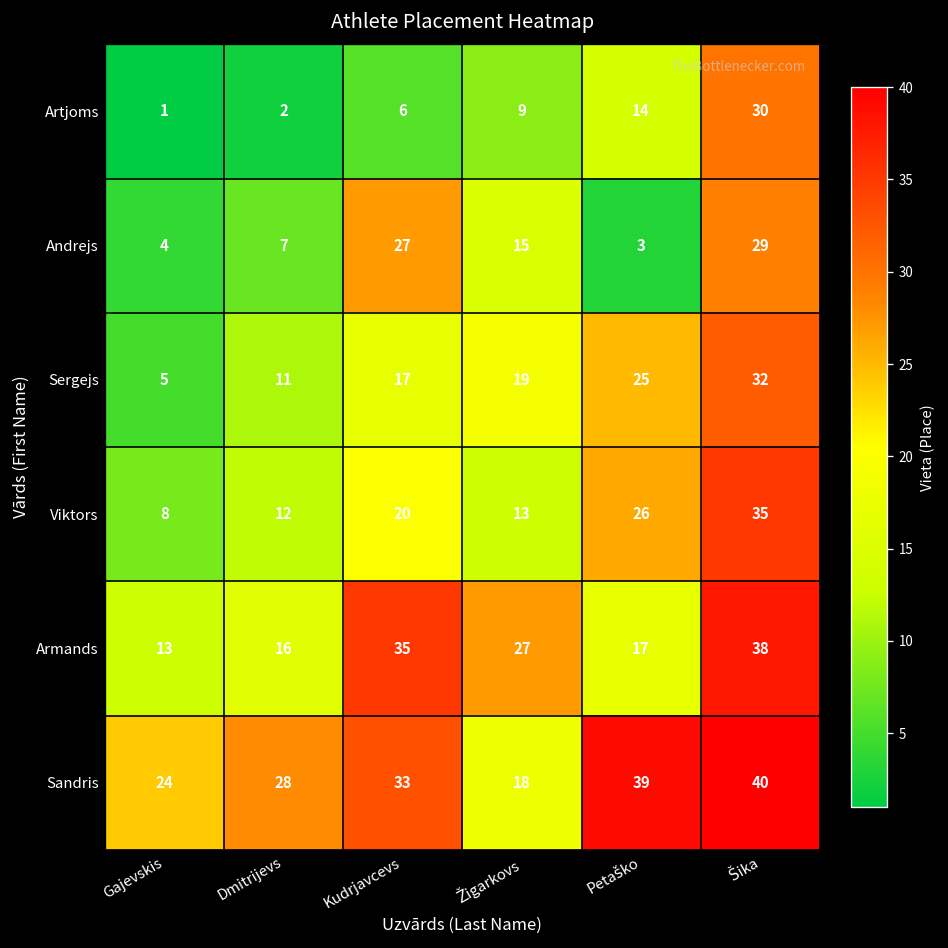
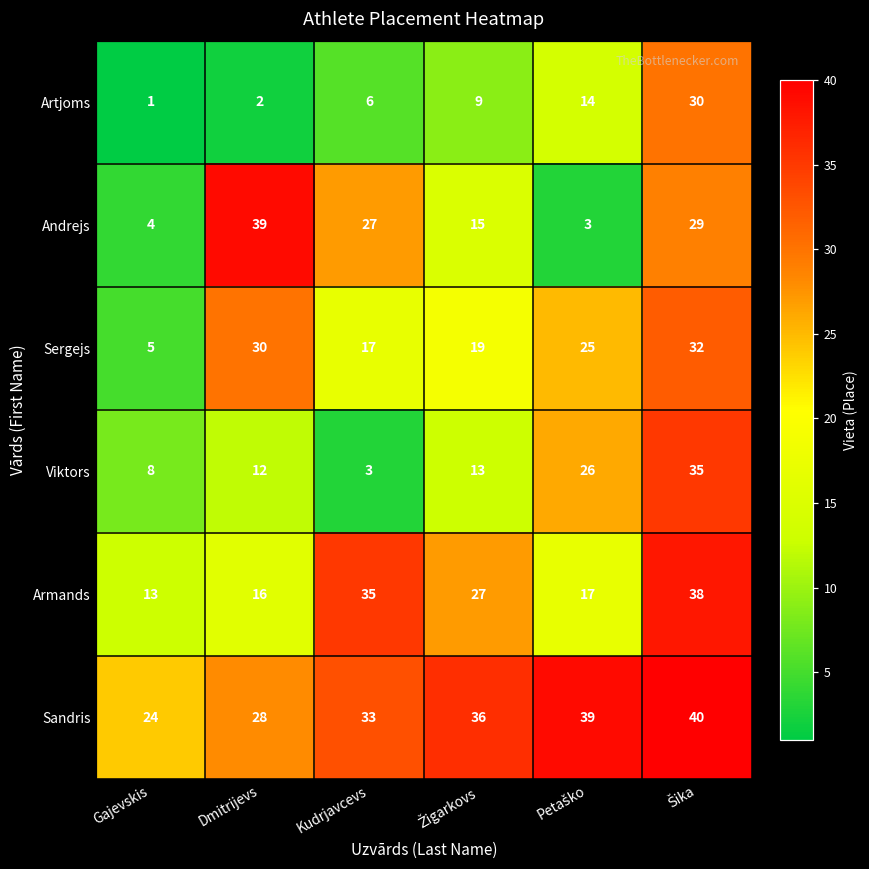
  {
    "Artjoms": {
      "Gajevskis": 1,
      "Dmitrijevs": 2,
      "Kudrjavcevs": 6,
      "Žigarkovs": 9,
      "Petaško": 14
    },
    "Andrejs": {
      "Gajevskis": 4,
-     "Dmitrijevs": 7,
+     "Dmitrijevs": 39,
      "Kudrjavcevs": 27,
      "Žigarkovs": 15,
      "Petaško": 3,
      "Šika": 29
    },
    "Sergejs": {
      "Gajevskis": 5,
-     "Dmitrijevs": 11,
+     "Dmitrijevs": 30,
      "Kudrjavcevs": 17,
      "Žigarkovs": 19,
      "Petaško": 25,
      "Šika": 32
    },
    "Viktors": {
      "Gajevskis": 8,
      "Dmitrijevs": 12,
-     "Kudrjavcevs": 20,
+     "Kudrjavcevs": 3,
      "Žigarkovs": 13,
      "Petaško": 26,
      "Šika": 35
    },
    "Armands": {
      "Gajevskis": 13,
      "Dmitrijevs": 16,
      "Kudrjavcevs": 35,
      "Žigarkovs": 27,
      "Petaško": 17,
      "Šika": 38
    },
    "Sandris": {
      "Gajevskis": 24,
      "Dmitrijevs": 28,
      "Kudrjavcevs": 33,
-     "Žigarkovs": 18,
+     "Žigarkovs": 36,
      "Petaško": 39,
      "Šika": 40
    }
  }
